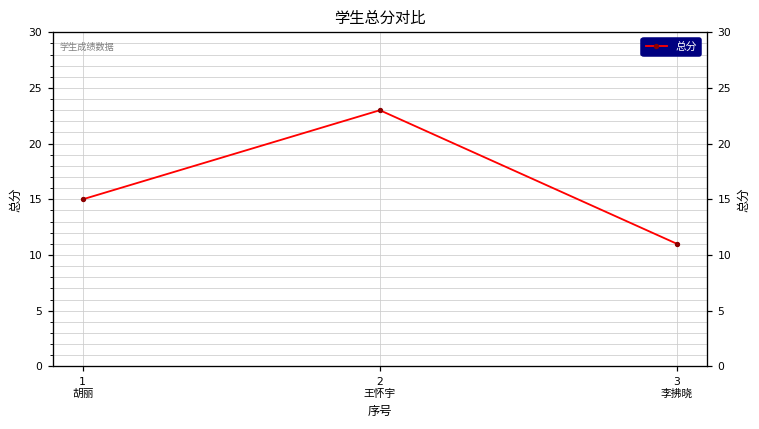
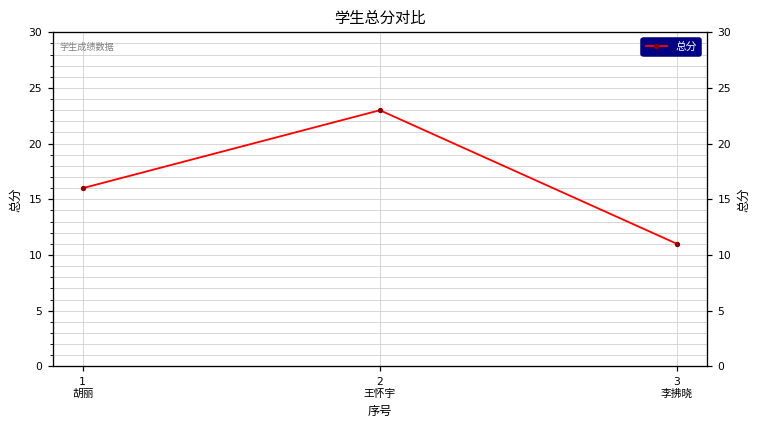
  {
-   "1 胡丽": 15,
+   "1 胡丽": 16,
    "2 王怀宇": 23,
    "3 李拂晓": 11
  }
